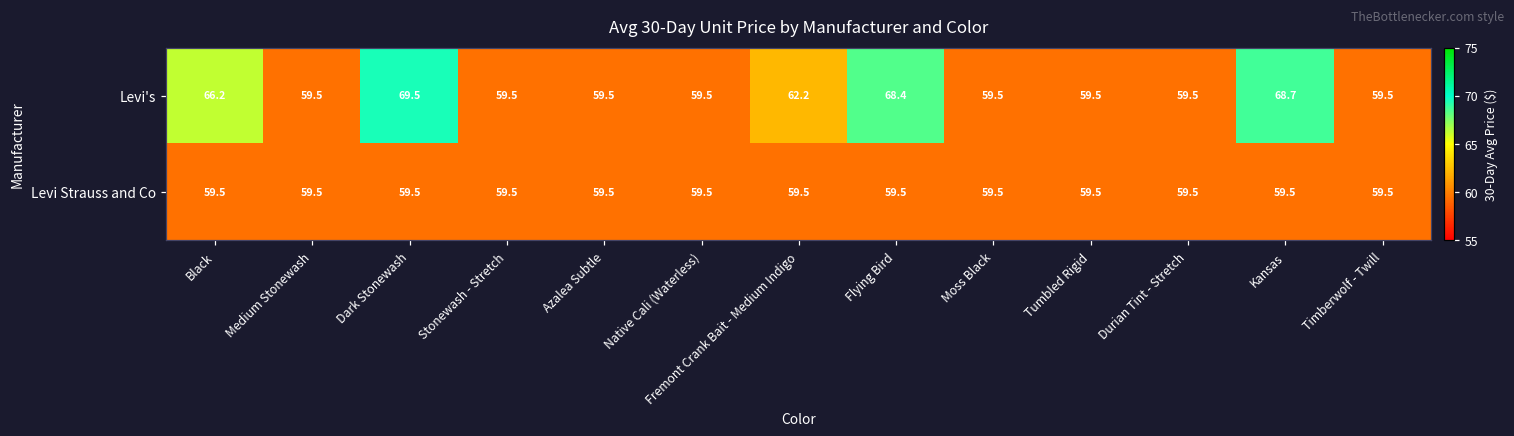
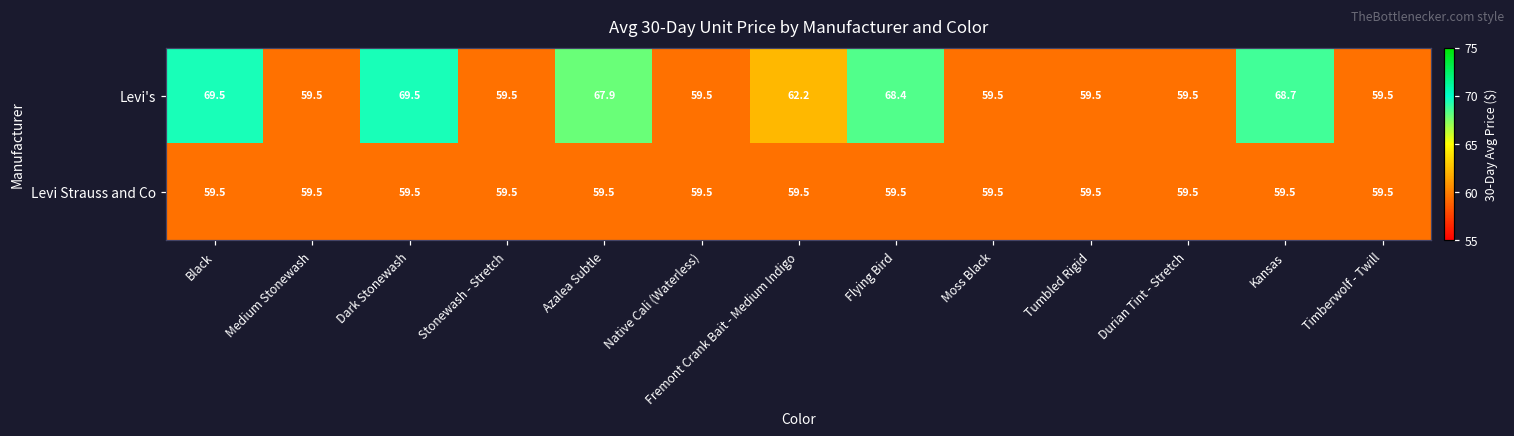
  {
    "Levi's": {
-     "Black": 66.2,
+     "Black": 69.5,
      "Medium Stonewash": 59.5,
      "Dark Stonewash": 69.5,
      "Stonewash - Stretch": 59.5,
-     "Azalea Subtle": 59.5,
+     "Azalea Subtle": 67.9,
      "Native Cali (Waterless)": 59.5,
      "Fremont Crank Bait - Medium Indigo": 62.2,
      "Flying Bird": 68.4,
      "Moss Black": 59.5,
      "Tumbled Rigid": 59.5,
      "Durian Tint - Stretch": 59.5,
      "Kansas": 68.7,
      "Timberwolf - Twill": 59.5
    },
    "Levi Strauss and Co": {
      "Black": 59.5,
      "Medium Stonewash": 59.5,
      "Dark Stonewash": 59.5,
      "Stonewash - Stretch": 59.5,
      "Azalea Subtle": 59.5,
      "Native Cali (Waterless)": 59.5,
      "Fremont Crank Bait - Medium Indigo": 59.5,
      "Flying Bird": 59.5,
      "Moss Black": 59.5,
      "Tumbled Rigid": 59.5,
      "Durian Tint - Stretch": 59.5,
      "Kansas": 59.5,
      "Timberwolf - Twill": 59.5
    }
  }
